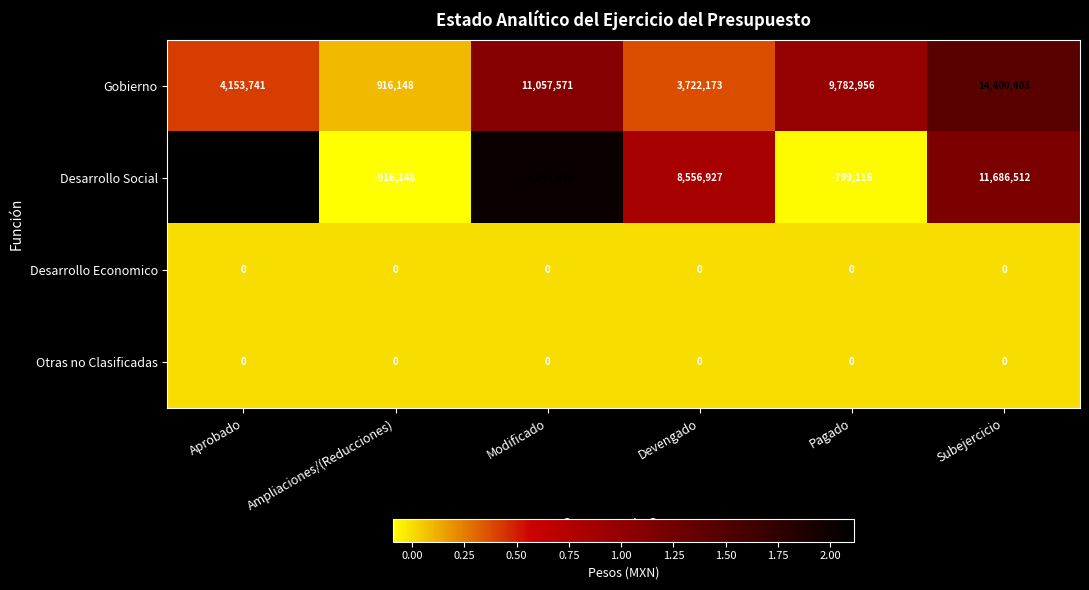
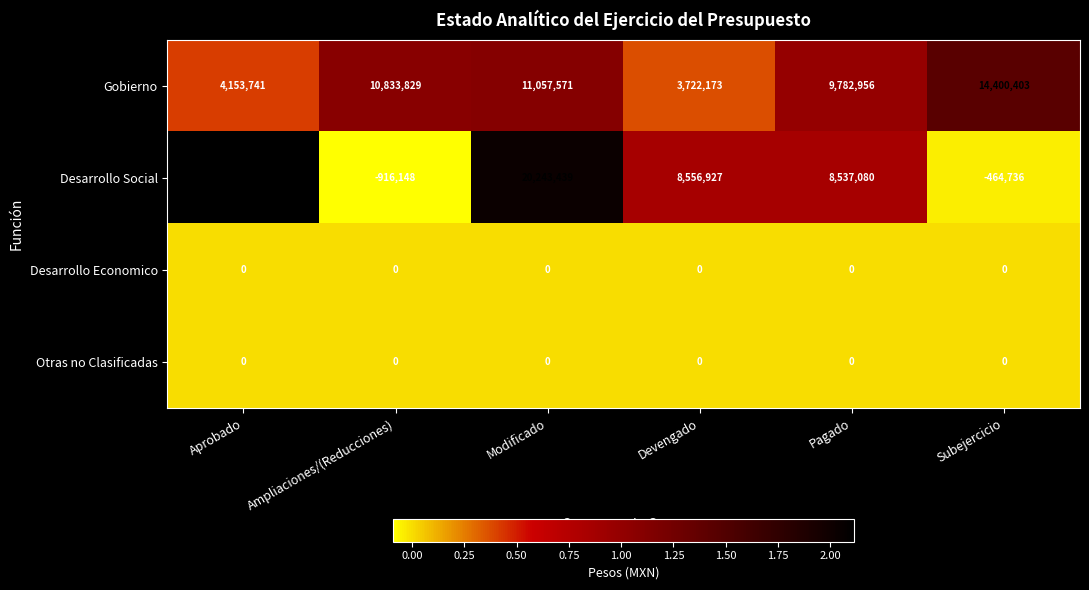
  {
    "Gobierno": {
      "Aprobado": "4,153,741",
-     "Ampliaciones/(Reducciones)": "916,148",
+     "Ampliaciones/(Reducciones)": "10,833,829",
      "Modificado": "11,057,571",
      "Devengado": "3,722,173",
      "Pagado": "9,782,956",
      "Subejercicio": "14,400,403"
    },
    "Desarrollo Social": {
      "Ampliaciones/(Reducciones)": "-916,148",
      "Devengado": "8,556,927",
-     "Pagado": "-799,116",
-     "Subejercicio": "11,686,512"
+     "Pagado": "8,537,080",
+     "Subejercicio": "-464,736"
    },
    "Desarrollo Economico": {
      "Aprobado": "0",
      "Ampliaciones/(Reducciones)": "0",
      "Modificado": "0",
      "Devengado": "0",
      "Pagado": "0",
      "Subejercicio": "0"
    },
    "Otras no Clasificadas": {
      "Aprobado": "0",
      "Ampliaciones/(Reducciones)": "0",
      "Modificado": "0",
      "Devengado": "0",
      "Pagado": "0",
      "Subejercicio": "0"
    }
  }
